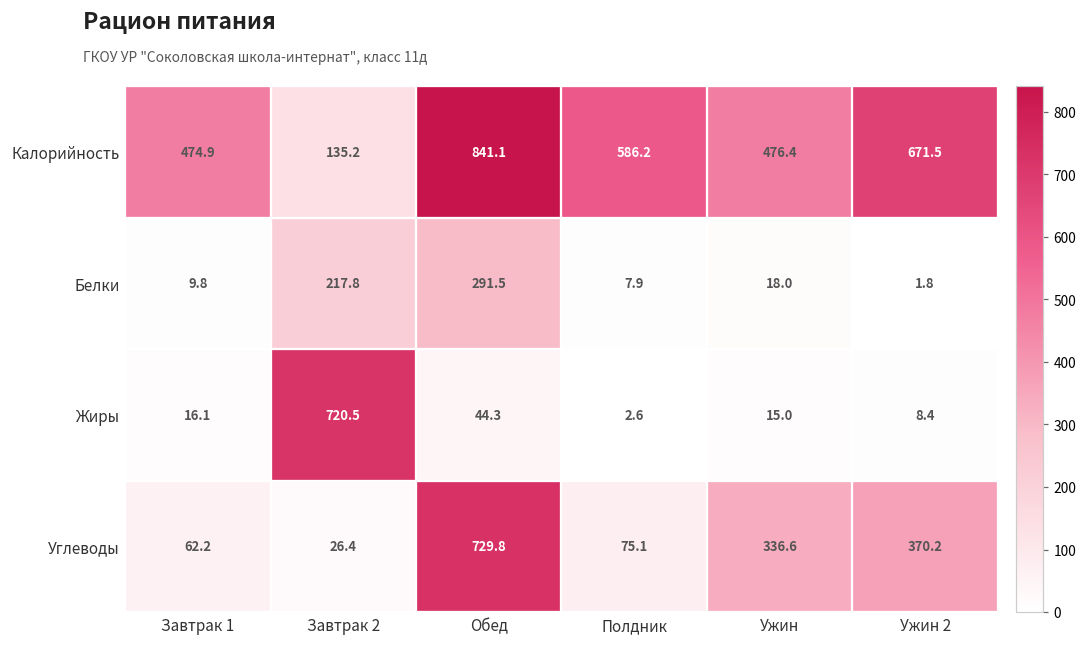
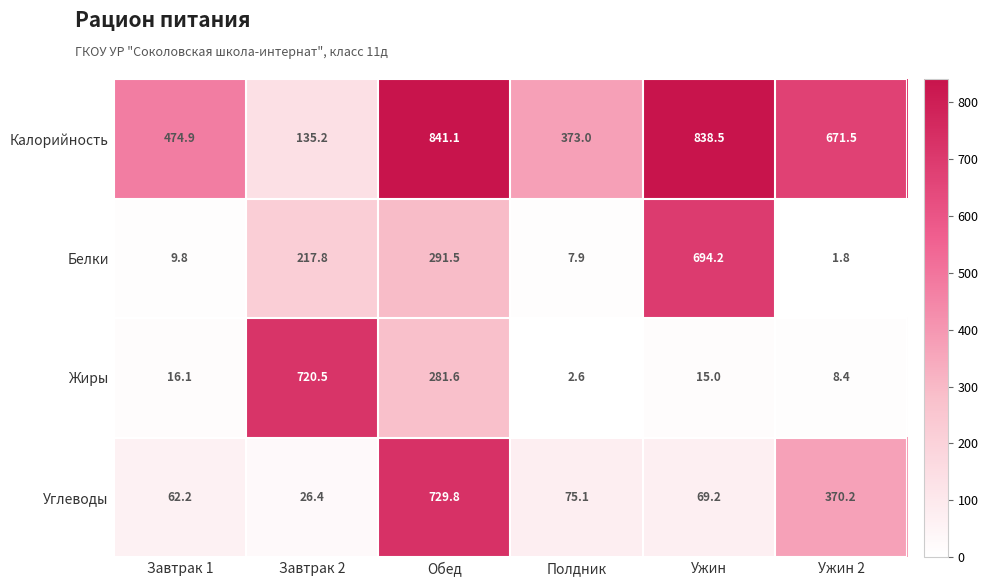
  {
    "Калорийность": {
      "Завтрак 1": 474.9,
      "Завтрак 2": 135.2,
      "Обед": 841.1,
-     "Полдник": 586.2,
-     "Ужин": 476.4,
+     "Полдник": 373.0,
+     "Ужин": 838.5,
      "Ужин 2": 671.5
    },
    "Белки": {
      "Завтрак 1": 9.8,
      "Завтрак 2": 217.8,
      "Обед": 291.5,
      "Полдник": 7.9,
-     "Ужин": 18.0,
+     "Ужин": 694.2,
      "Ужин 2": 1.8
    },
    "Жиры": {
      "Завтрак 1": 16.1,
      "Завтрак 2": 720.5,
-     "Обед": 44.3,
+     "Обед": 281.6,
      "Полдник": 2.6,
      "Ужин": 15.0,
      "Ужин 2": 8.4
    },
    "Углеводы": {
      "Завтрак 1": 62.2,
      "Завтрак 2": 26.4,
      "Обед": 729.8,
      "Полдник": 75.1,
-     "Ужин": 336.6,
+     "Ужин": 69.2,
      "Ужин 2": 370.2
    }
  }
